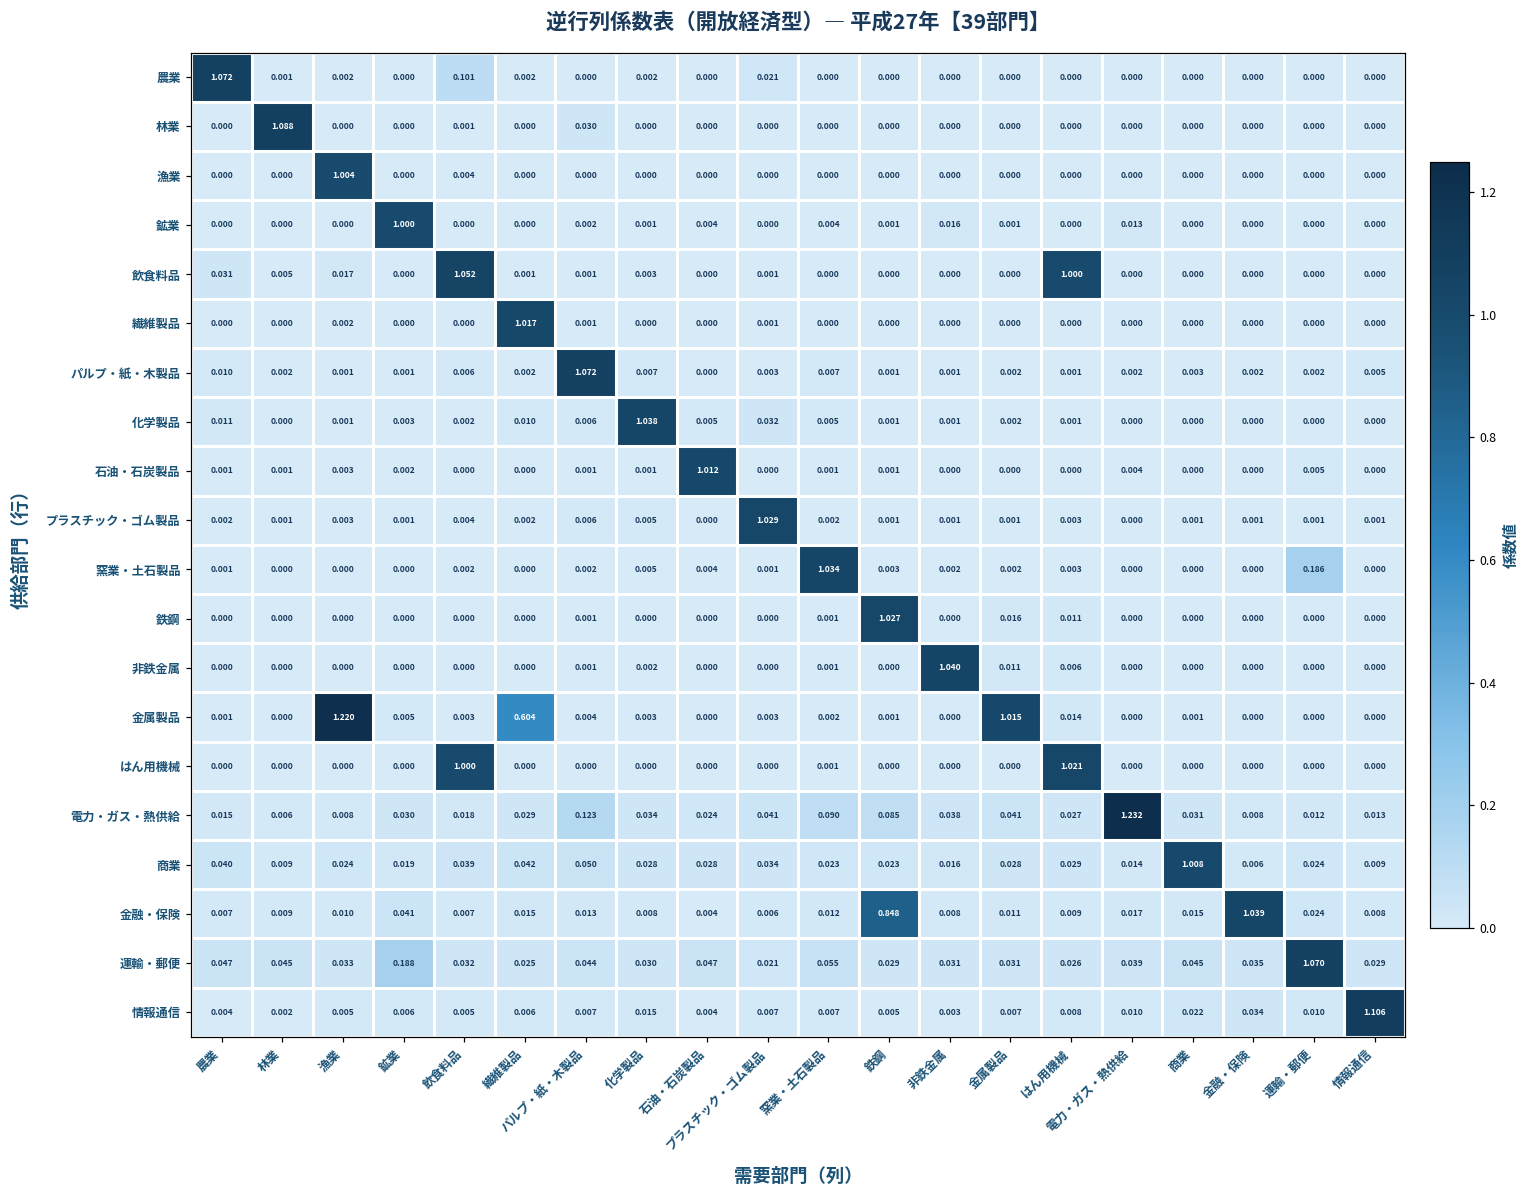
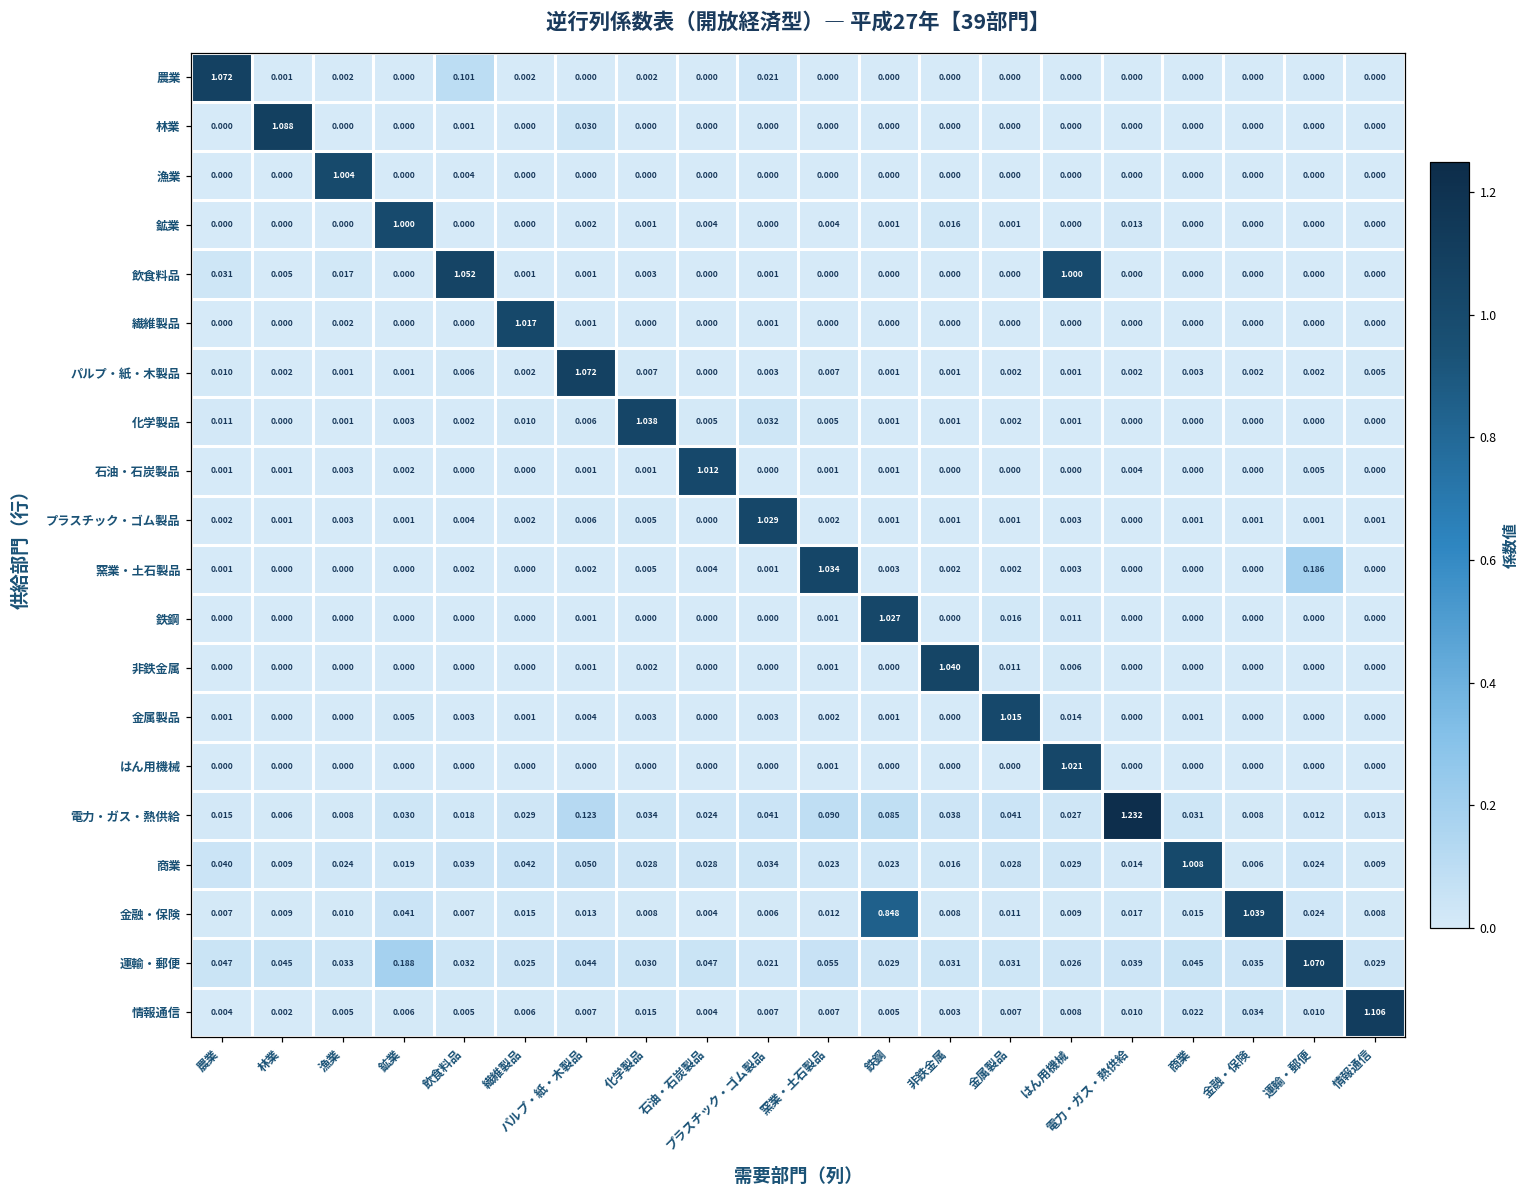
  {
    "金属製品": {
      "農業": 0.001,
      "林業": 0.000,
-     "漁業": 1.220,
+     "漁業": 0.000,
      "鉱業": 0.005,
      "飲食料品": 0.003,
-     "繊維製品": 0.604,
+     "繊維製品": 0.001,
      "パルプ・紙・木製品": 0.004,
      "化学製品": 0.003,
      "石油・石炭製品": 0.000,
      "プラスチック・ゴム製品": 0.003,
      "窯業・土石製品": 0.002,
      "鉄鋼": 0.001,
      "非鉄金属": 0.000,
      "金属製品": 1.015,
      "はん用機械": 0.014,
      "電力・ガス・熱供給": 0.000,
      "商業": 0.001,
      "金融・保険": 0.000,
      "運輸・郵便": 0.000,
      "情報通信": 0.000
    },
    "はん用機械": {
      "農業": 0.000,
      "林業": 0.000,
      "漁業": 0.000,
      "鉱業": 0.000,
-     "飲食料品": 1.000,
+     "飲食料品": 0.000,
      "繊維製品": 0.000,
      "パルプ・紙・木製品": 0.000,
      "化学製品": 0.000,
      "石油・石炭製品": 0.000,
      "プラスチック・ゴム製品": 0.000,
      "窯業・土石製品": 0.001,
      "鉄鋼": 0.000,
      "非鉄金属": 0.000,
      "金属製品": 0.000,
      "はん用機械": 1.021,
      "電力・ガス・熱供給": 0.000,
      "商業": 0.000,
      "金融・保険": 0.000,
      "運輸・郵便": 0.000,
      "情報通信": 0.000
    }
  }
